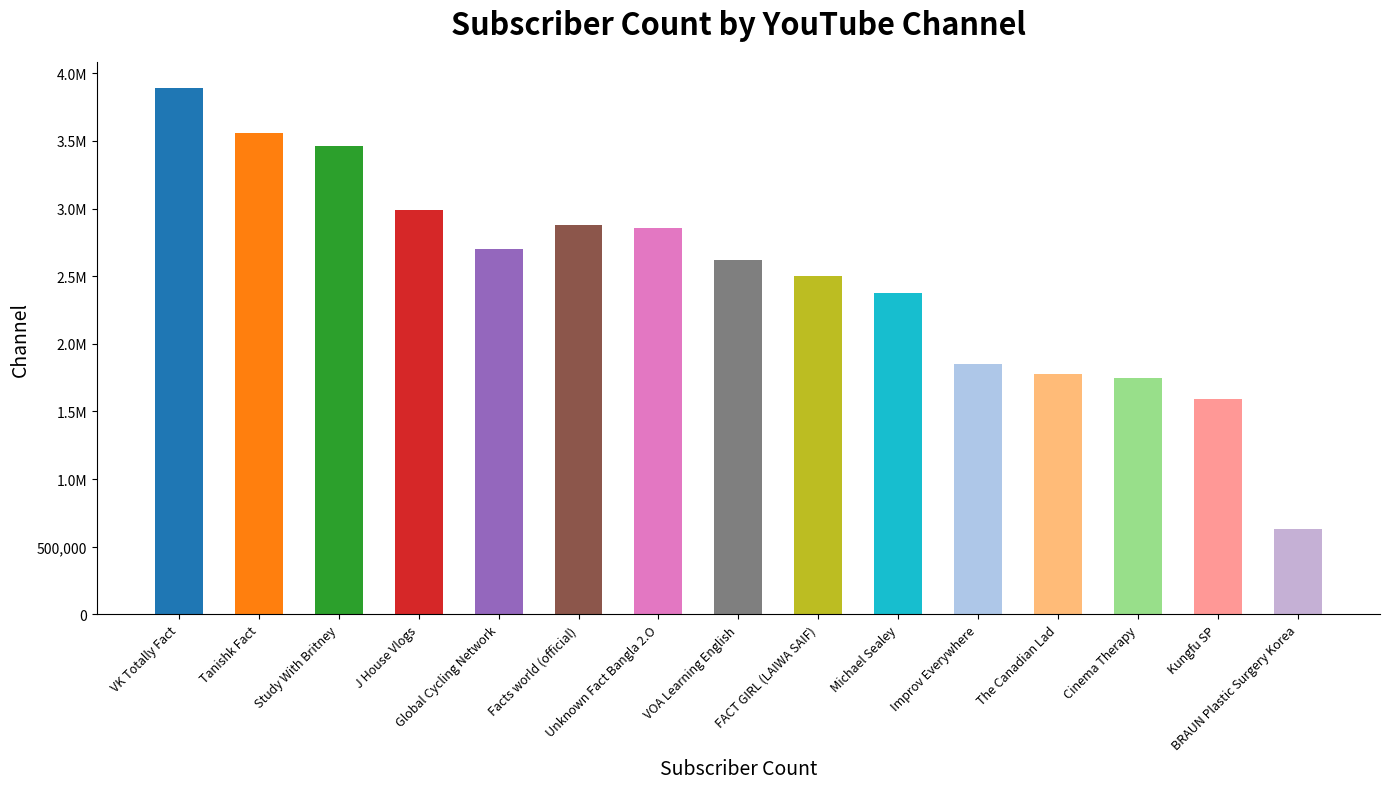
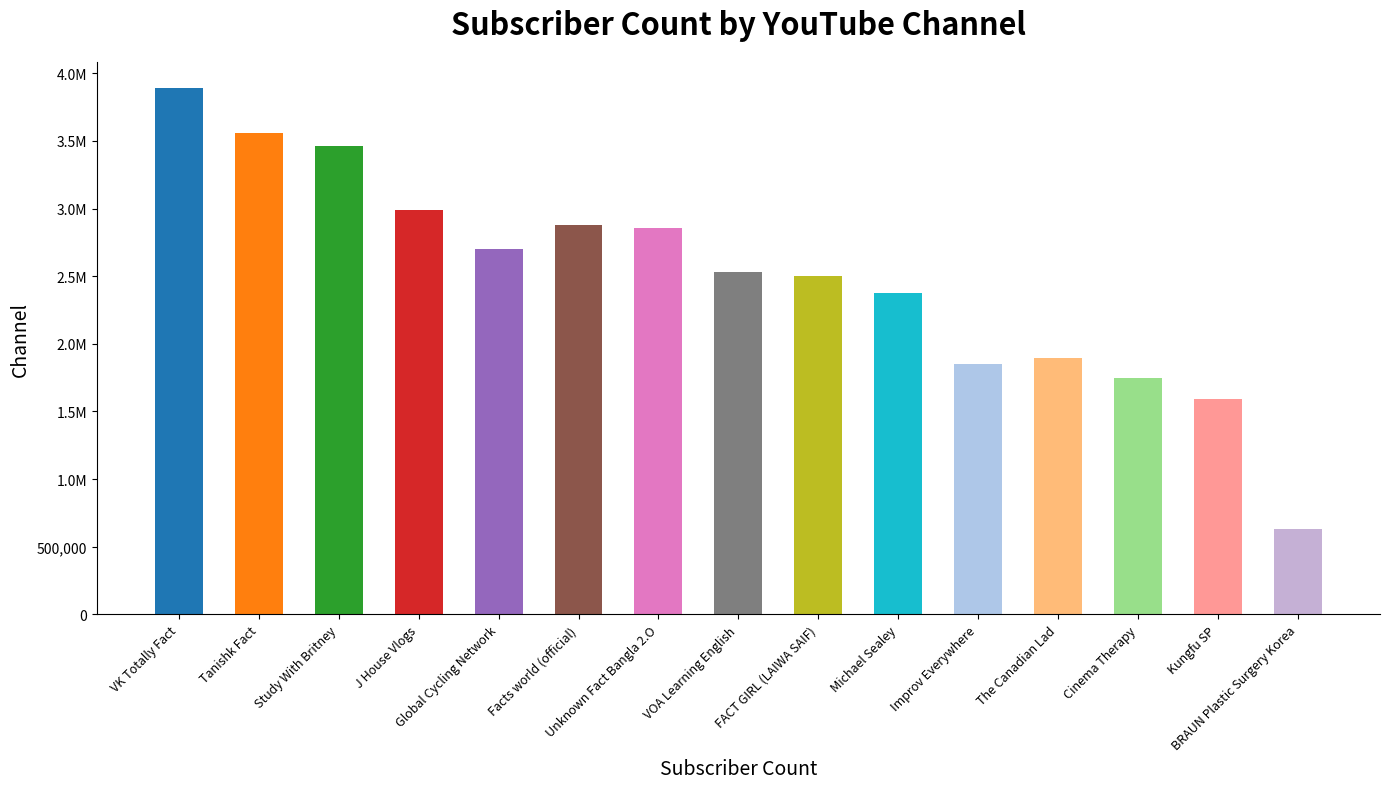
  {
    "VK Totally Fact": "3,890,000",
    "Tanishk Fact": "3,560,000",
    "Study With Britney": "3,460,000",
    "J House Vlogs": "2,990,000",
    "Global Cycling Network": "2,700,000",
    "Facts world (official)": "2,880,000",
    "Unknown Fact Bangla 2.O": "2,860,000",
-   "VOA Learning English": "2,620,000",
+   "VOA Learning English": "2,530,000",
    "FACT GIRL (LAIWA SAIF)": "2,500,000",
    "Michael Sealey": "2,380,000",
    "Improv Everywhere": "1,850,000",
-   "The Canadian Lad": "1,780,000",
+   "The Canadian Lad": "1,890,000",
    "Cinema Therapy": "1,750,000",
    "Kungfu SP": "1,590,000",
    "BRAUN Plastic Surgery Korea": "630,000"
  }
